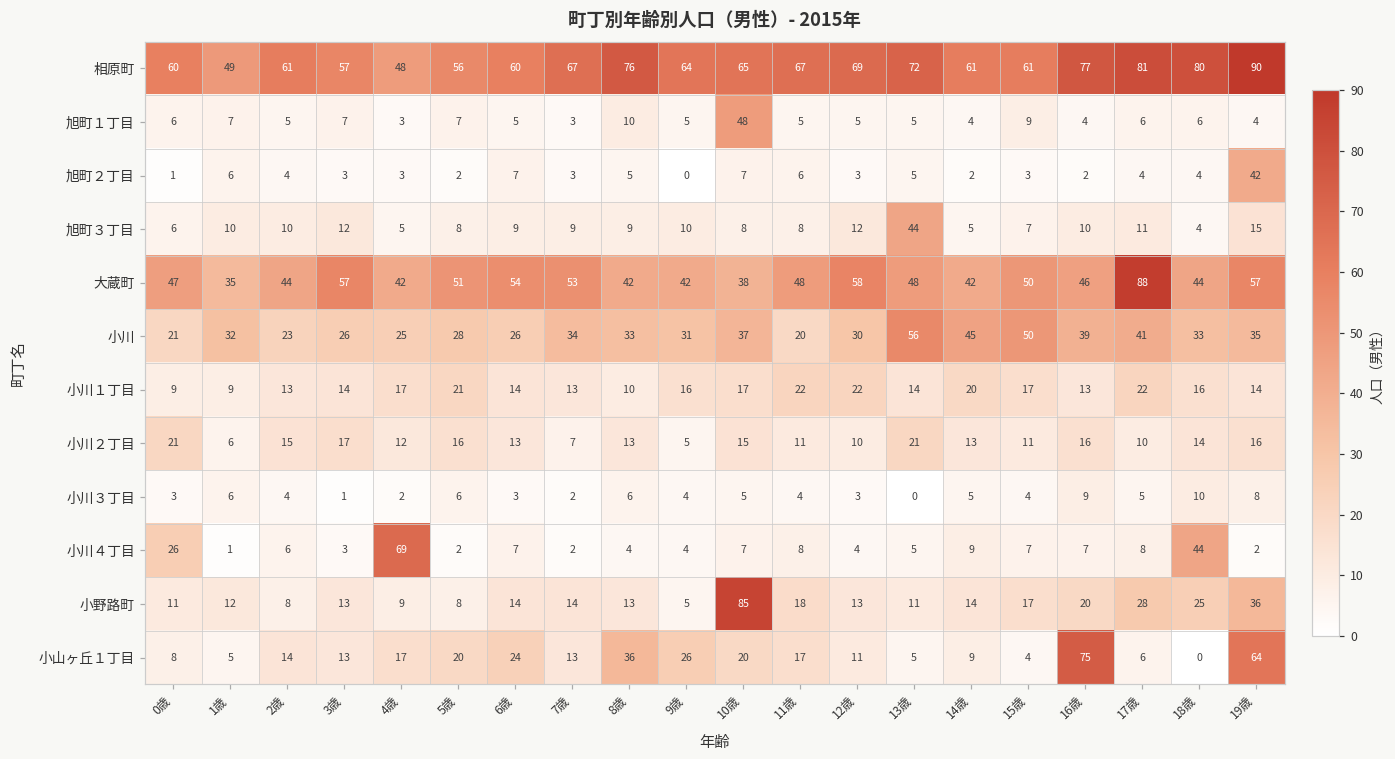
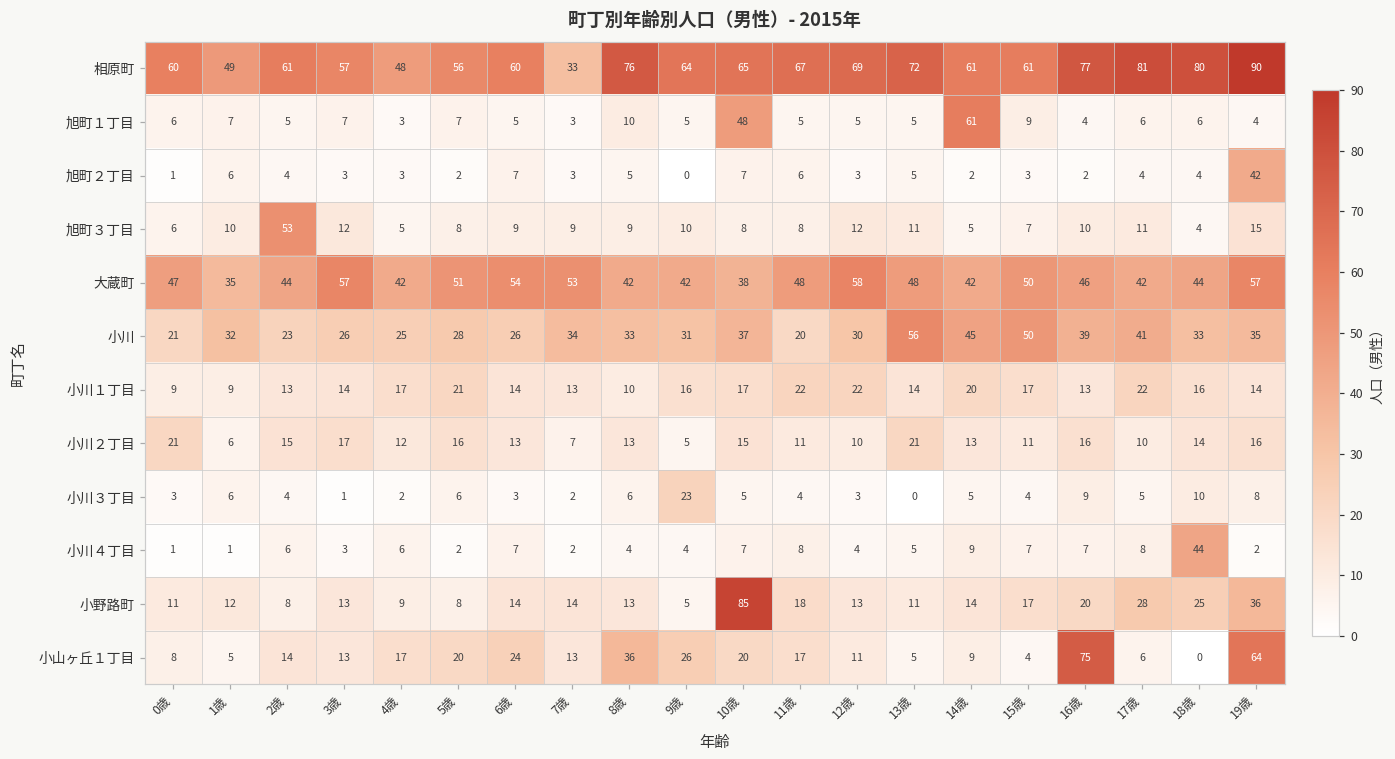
  {
    "相原町": {
      "0歳": 60,
      "1歳": 49,
      "2歳": 61,
      "3歳": 57,
      "4歳": 48,
      "5歳": 56,
      "6歳": 60,
-     "7歳": 67,
+     "7歳": 33,
      "8歳": 76,
      "9歳": 64,
      "10歳": 65,
      "11歳": 67,
      "12歳": 69,
      "13歳": 72,
      "14歳": 61,
      "15歳": 61,
      "16歳": 77,
      "17歳": 81,
      "18歳": 80,
      "19歳": 90
    },
    "旭町１丁目": {
      "0歳": 6,
      "1歳": 7,
      "2歳": 5,
      "3歳": 7,
      "4歳": 3,
      "5歳": 7,
      "6歳": 5,
      "7歳": 3,
      "8歳": 10,
      "9歳": 5,
      "10歳": 48,
      "11歳": 5,
      "12歳": 5,
      "13歳": 5,
-     "14歳": 4,
+     "14歳": 61,
      "15歳": 9,
      "16歳": 4,
      "17歳": 6,
      "18歳": 6,
      "19歳": 4
    },
    "旭町３丁目": {
      "0歳": 6,
      "1歳": 10,
-     "2歳": 10,
+     "2歳": 53,
      "3歳": 12,
      "4歳": 5,
      "5歳": 8,
      "6歳": 9,
      "7歳": 9,
      "8歳": 9,
      "9歳": 10,
      "10歳": 8,
      "11歳": 8,
      "12歳": 12,
-     "13歳": 44,
+     "13歳": 11,
      "14歳": 5,
      "15歳": 7,
      "16歳": 10,
      "17歳": 11,
      "18歳": 4,
      "19歳": 15
    },
    "大蔵町": {
      "0歳": 47,
      "1歳": 35,
      "2歳": 44,
      "3歳": 57,
      "4歳": 42,
      "5歳": 51,
      "6歳": 54,
      "7歳": 53,
      "8歳": 42,
      "9歳": 42,
      "10歳": 38,
      "11歳": 48,
      "12歳": 58,
      "13歳": 48,
      "14歳": 42,
      "15歳": 50,
      "16歳": 46,
-     "17歳": 88,
+     "17歳": 42,
      "18歳": 44,
      "19歳": 57
    },
    "小川３丁目": {
      "0歳": 3,
      "1歳": 6,
      "2歳": 4,
      "3歳": 1,
      "4歳": 2,
      "5歳": 6,
      "6歳": 3,
      "7歳": 2,
      "8歳": 6,
-     "9歳": 4,
+     "9歳": 23,
      "10歳": 5,
      "11歳": 4,
      "12歳": 3,
      "13歳": 0,
      "14歳": 5,
      "15歳": 4,
      "16歳": 9,
      "17歳": 5,
      "18歳": 10,
      "19歳": 8
    },
    "小川４丁目": {
-     "0歳": 26,
+     "0歳": 1,
      "1歳": 1,
      "2歳": 6,
      "3歳": 3,
-     "4歳": 69,
+     "4歳": 6,
      "5歳": 2,
      "6歳": 7,
      "7歳": 2,
      "8歳": 4,
      "9歳": 4,
      "10歳": 7,
      "11歳": 8,
      "12歳": 4,
      "13歳": 5,
      "14歳": 9,
      "15歳": 7,
      "16歳": 7,
      "17歳": 8,
      "18歳": 44,
      "19歳": 2
    }
  }
